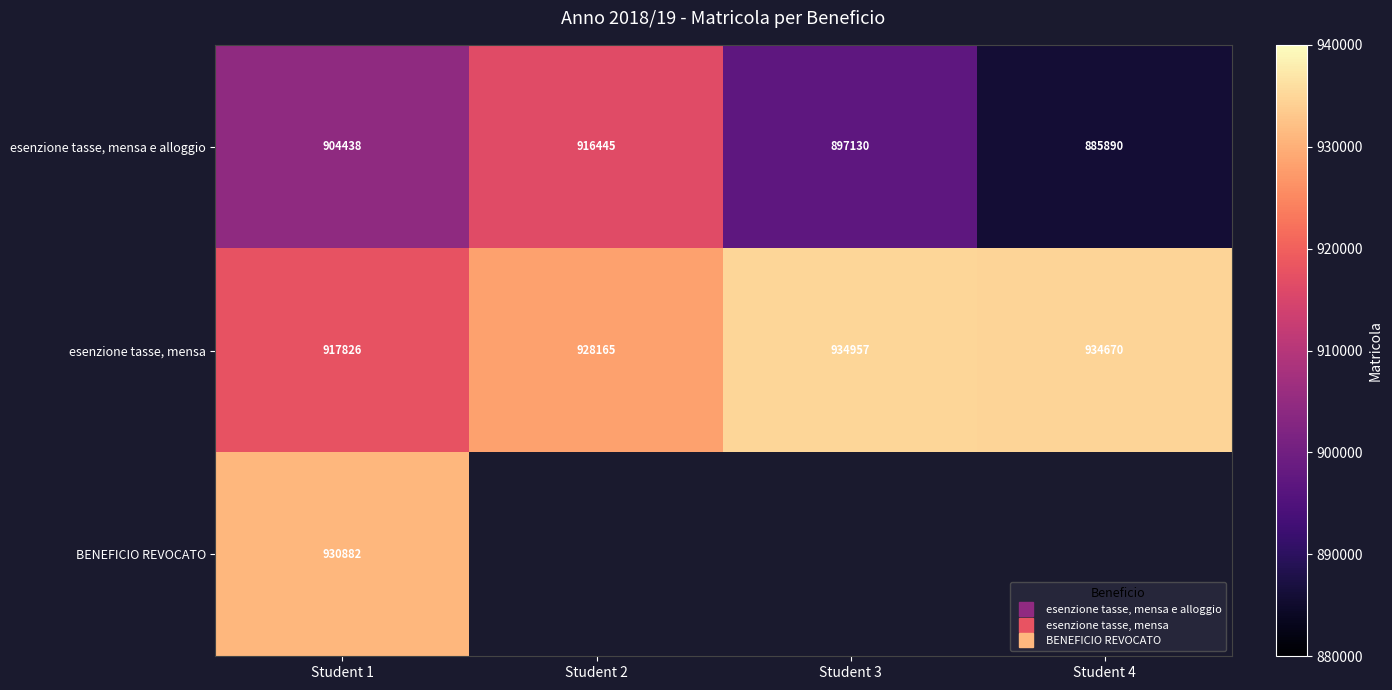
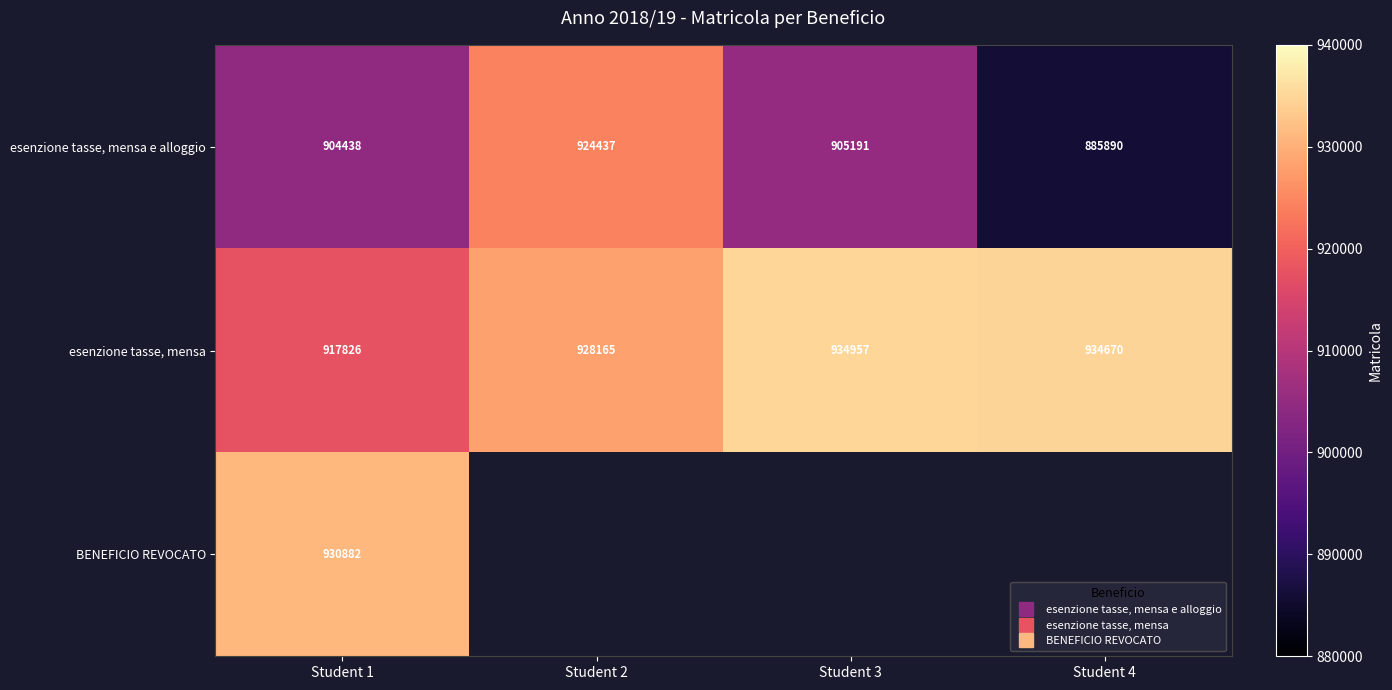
  {
    "esenzione tasse, mensa e alloggio": {
      "Student 1": 904438,
-     "Student 2": 916445,
-     "Student 3": 897130,
+     "Student 2": 924437,
+     "Student 3": 905191,
      "Student 4": 885890
    },
    "esenzione tasse, mensa": {
      "Student 1": 917826,
      "Student 2": 928165,
      "Student 3": 934957,
      "Student 4": 934670
    },
    "BENEFICIO REVOCATO": {
      "Student 1": 930882
    }
  }
